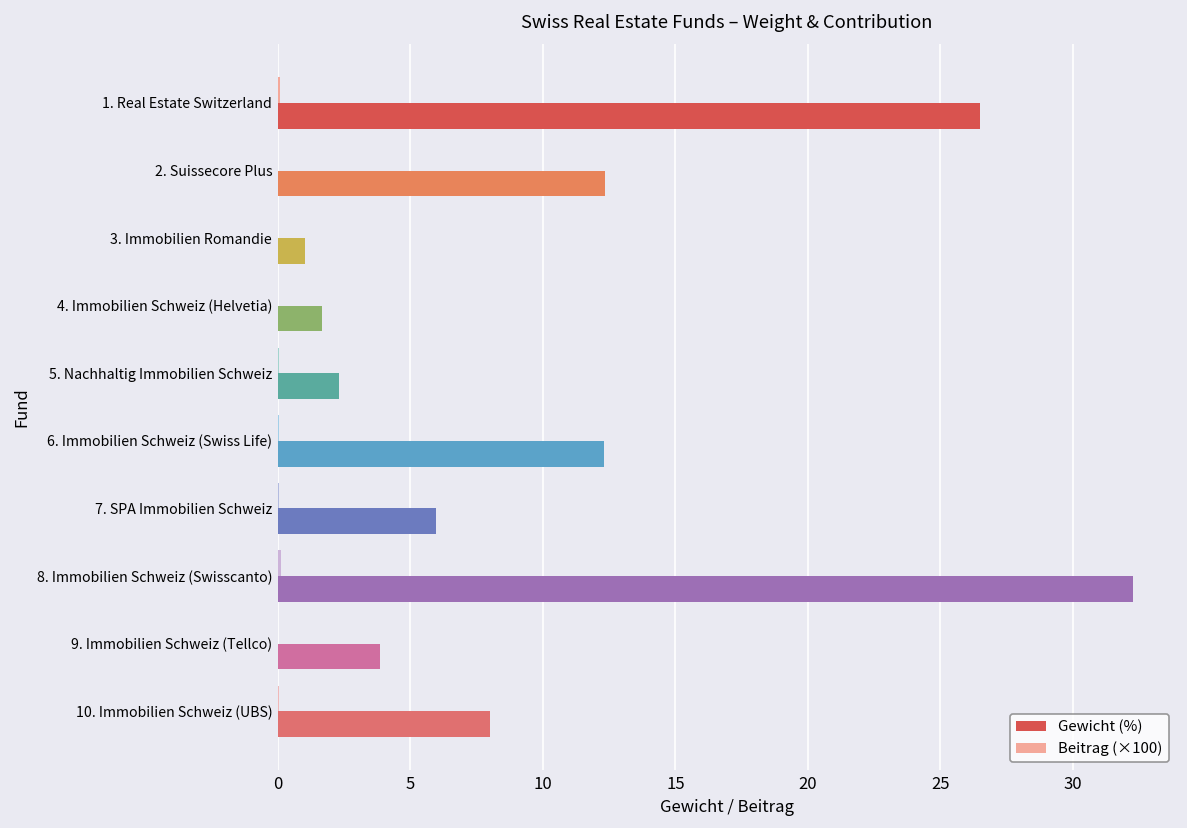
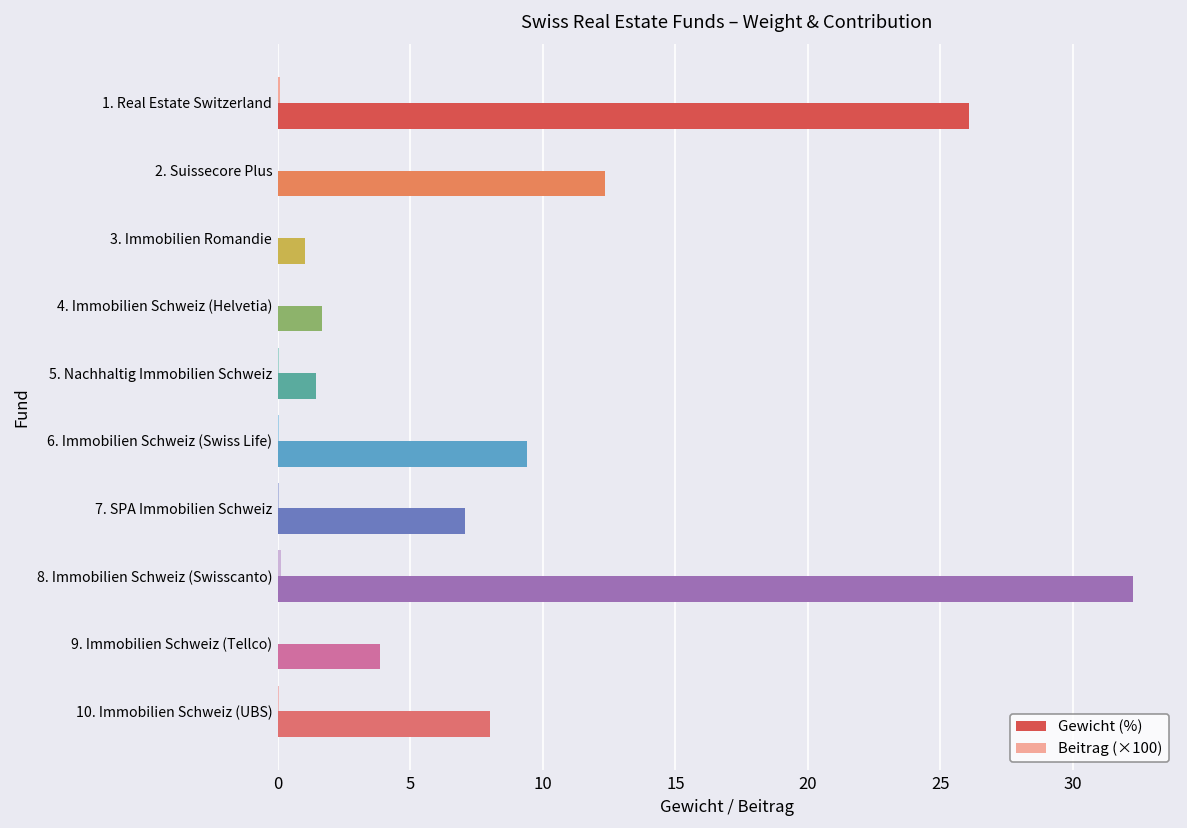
  {
    "Gewicht (%)": {
-     "1. Real Estate Switzerland": 26.5,
+     "1. Real Estate Switzerland": 26.1,
      "2. Suissecore Plus": 12.3,
      "3. Immobilien Romandie": 1.0,
      "4. Immobilien Schweiz (Helvetia)": 1.7,
-     "5. Nachhaltig Immobilien Schweiz": 2.3,
-     "6. Immobilien Schweiz (Swiss Life)": 12.3,
-     "7. SPA Immobilien Schweiz": 6.0,
+     "5. Nachhaltig Immobilien Schweiz": 1.4,
+     "6. Immobilien Schweiz (Swiss Life)": 9.4,
+     "7. SPA Immobilien Schweiz": 7.0,
      "8. Immobilien Schweiz (Swisscanto)": 32.3,
      "9. Immobilien Schweiz (Tellco)": 3.8,
      "10. Immobilien Schweiz (UBS)": 8.0
    }
  }
